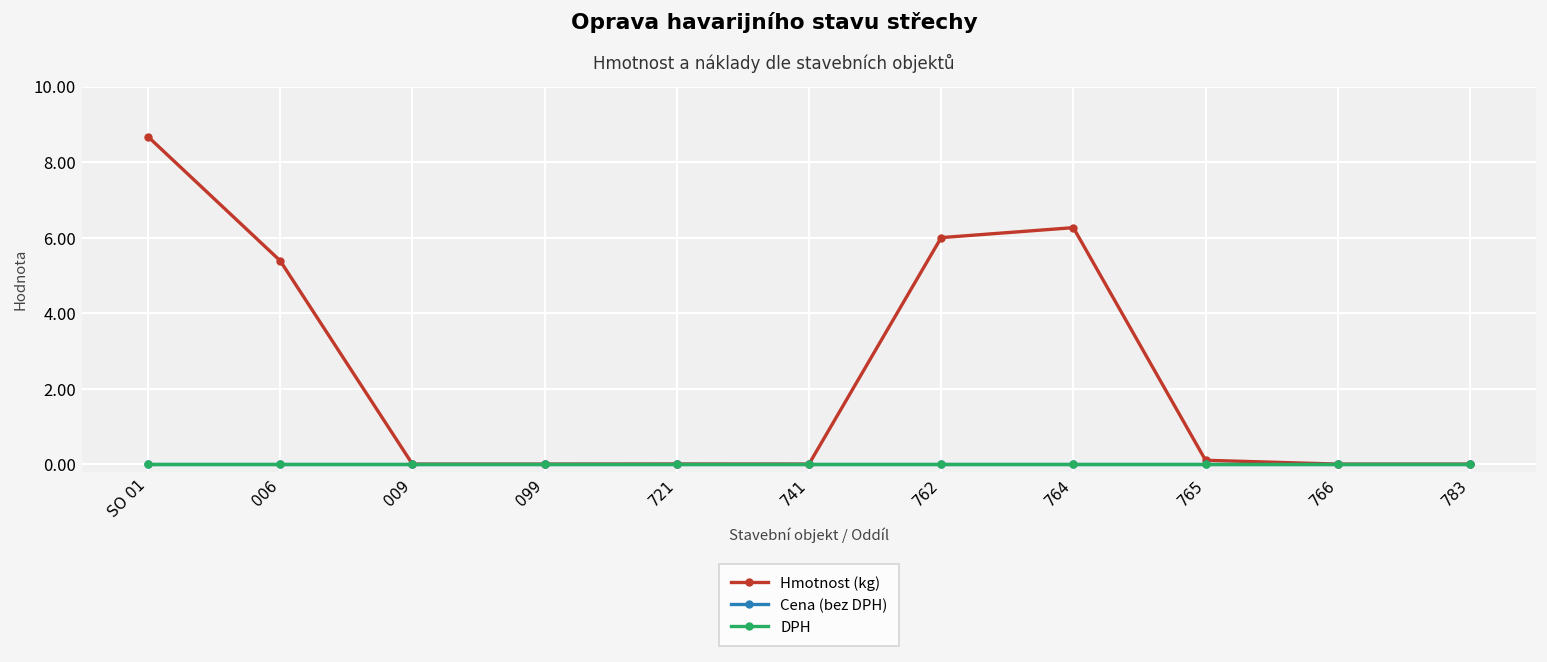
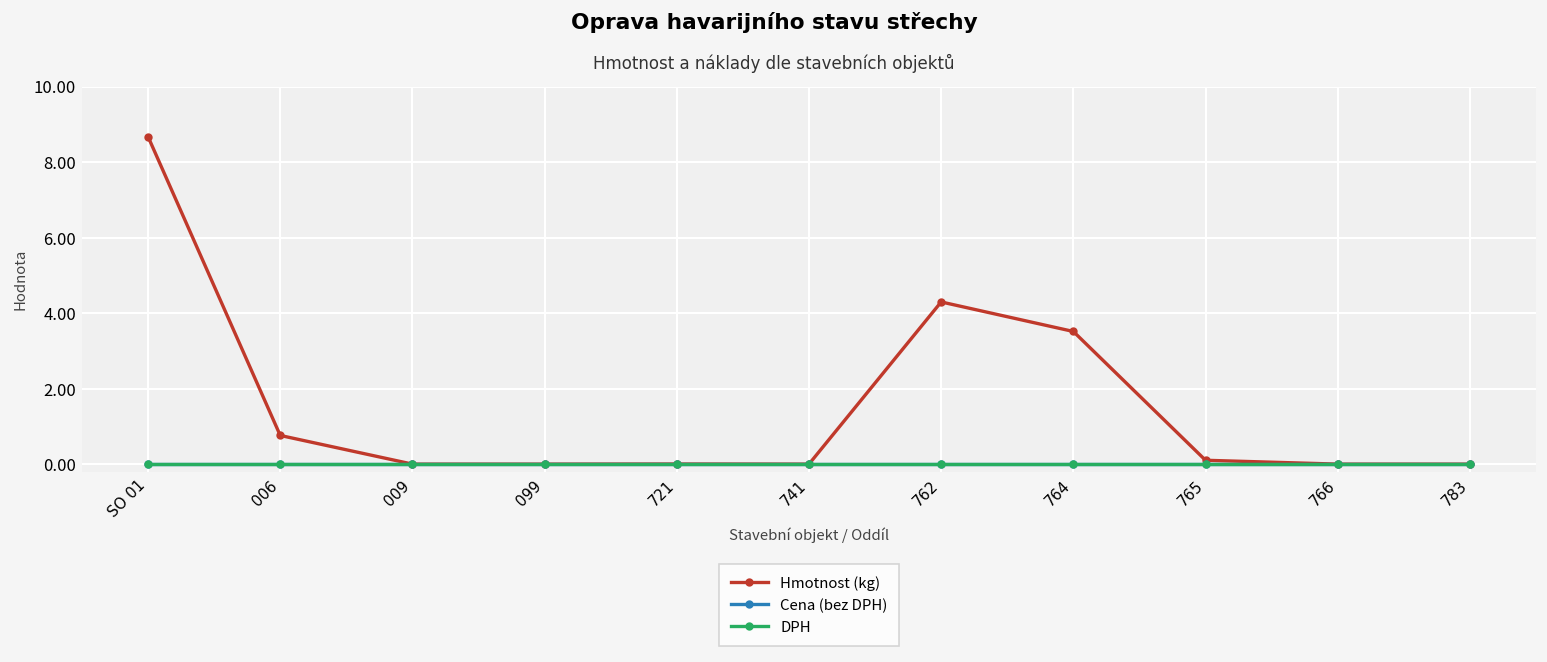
  {
    "Hmotnost (kg)": {
      "SO 01": 8.7,
-     "006": 5.4,
-     "762": 6.0,
-     "764": 6.3,
+     "006": 0.8,
+     "762": 4.3,
+     "764": 3.5,
      "765": 0.1
    },
    "DPH": {
      "SO 01": 0.0,
      "006": 0.0,
      "762": 0.0,
      "764": 0.0,
      "765": 0.0
    }
  }
